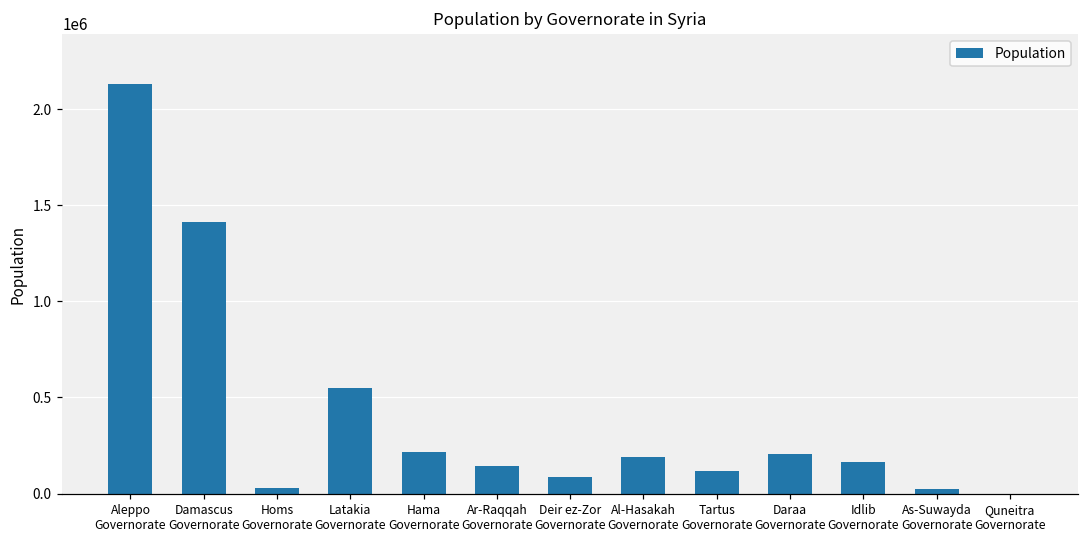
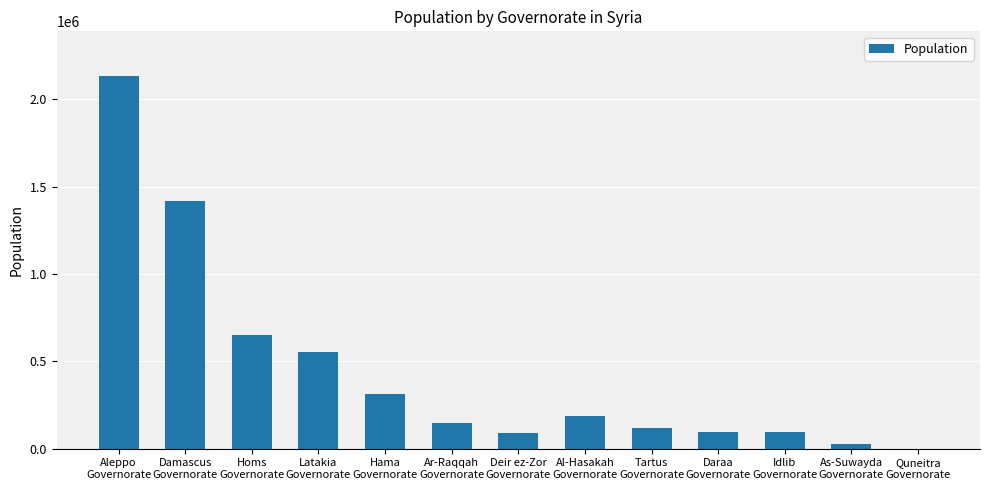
  {
    "Aleppo Governorate": 2130000,
    "Damascus Governorate": 1410000,
-   "Homs Governorate": 30000,
+   "Homs Governorate": 650000,
    "Latakia Governorate": 550000,
-   "Hama Governorate": 220000,
+   "Hama Governorate": 310000,
    "Ar-Raqqah Governorate": 150000,
    "Deir ez-Zor Governorate": 90000,
    "Al-Hasakah Governorate": 190000,
    "Tartus Governorate": 120000,
-   "Daraa Governorate": 210000,
-   "Idlib Governorate": 160000,
+   "Daraa Governorate": 100000,
+   "Idlib Governorate": 100000,
    "As-Suwayda Governorate": 20000
  }
